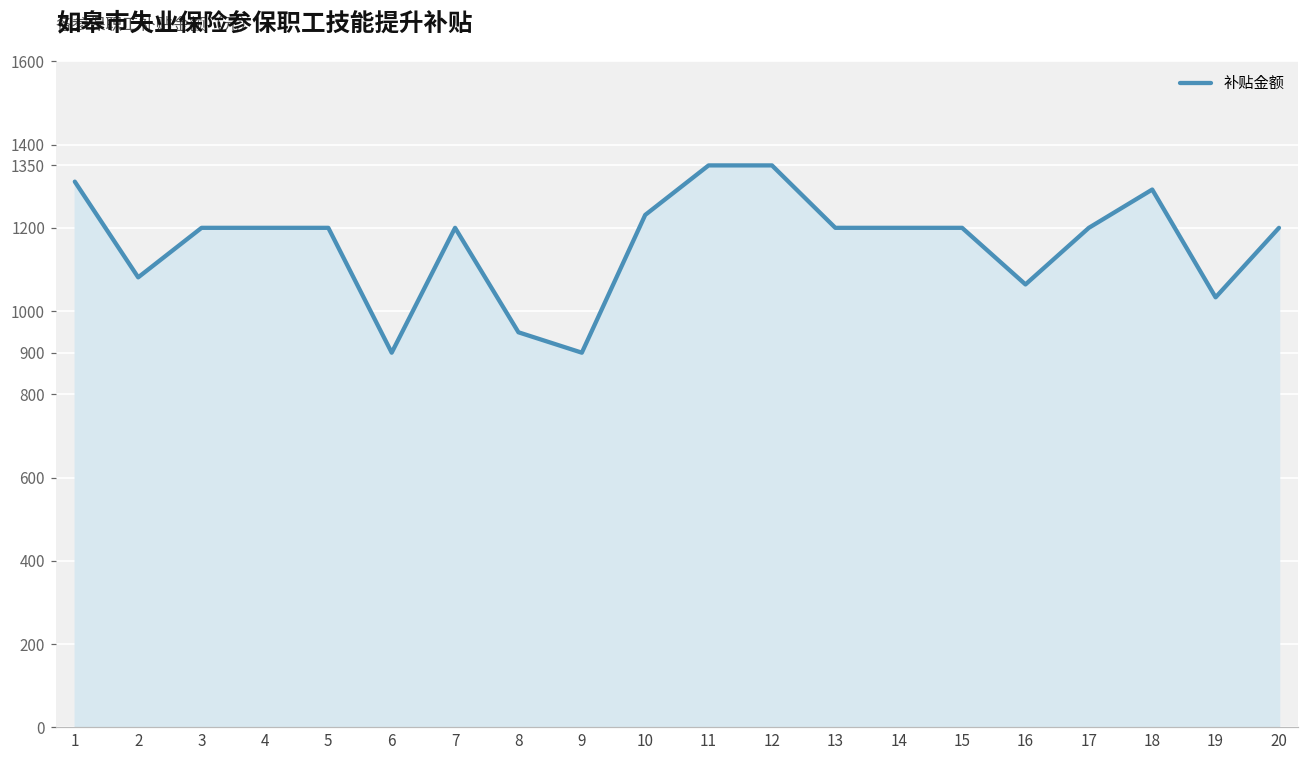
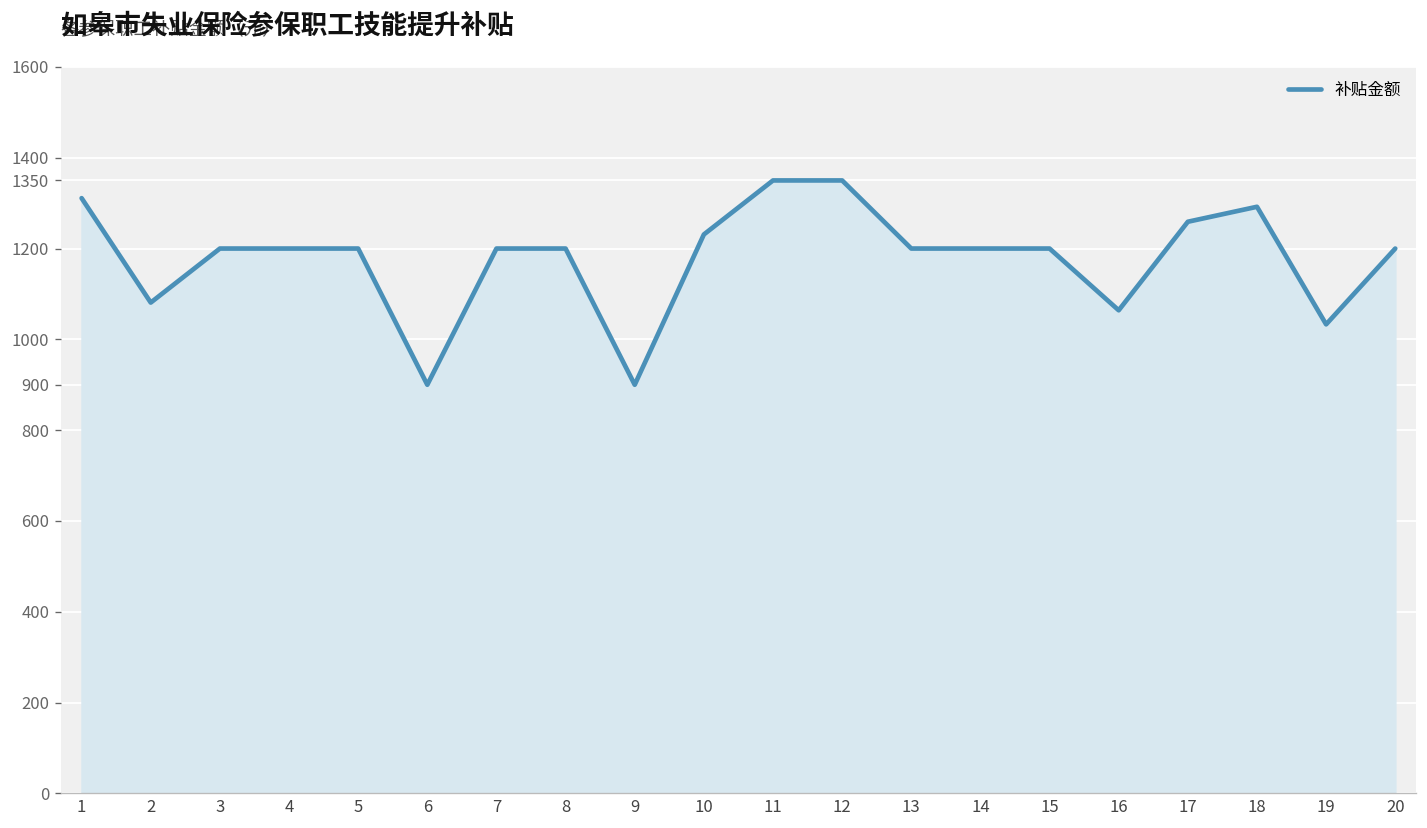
  {
    "1": 1310,
    "2": 1080,
    "3": 1200,
    "4": 1200,
    "5": 1200,
    "6": 900,
    "7": 1200,
-   "8": 950,
+   "8": 1200,
    "9": 900,
    "10": 1230,
    "11": 1350,
    "12": 1350,
    "13": 1200,
    "14": 1200,
    "15": 1200,
    "16": 1060,
-   "17": 1200,
+   "17": 1260,
    "18": 1290,
    "19": 1030,
    "20": 1200
  }
